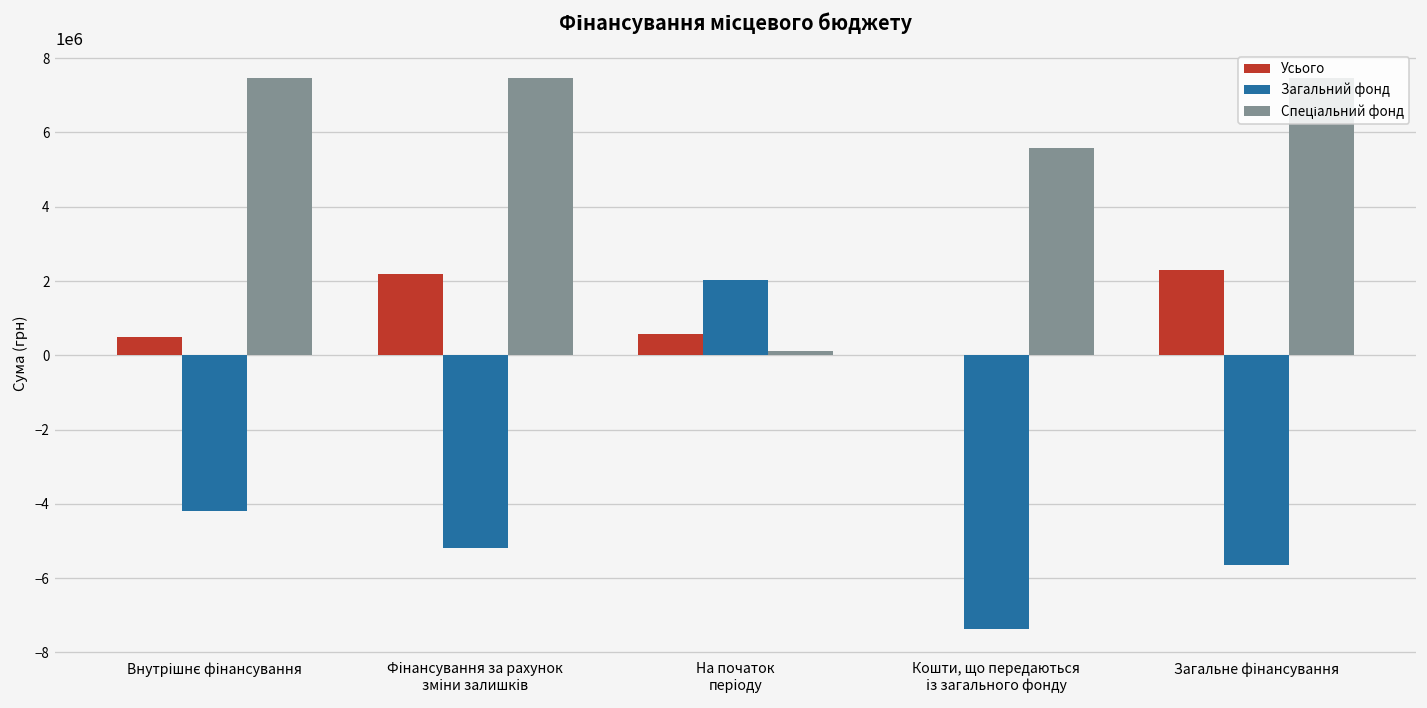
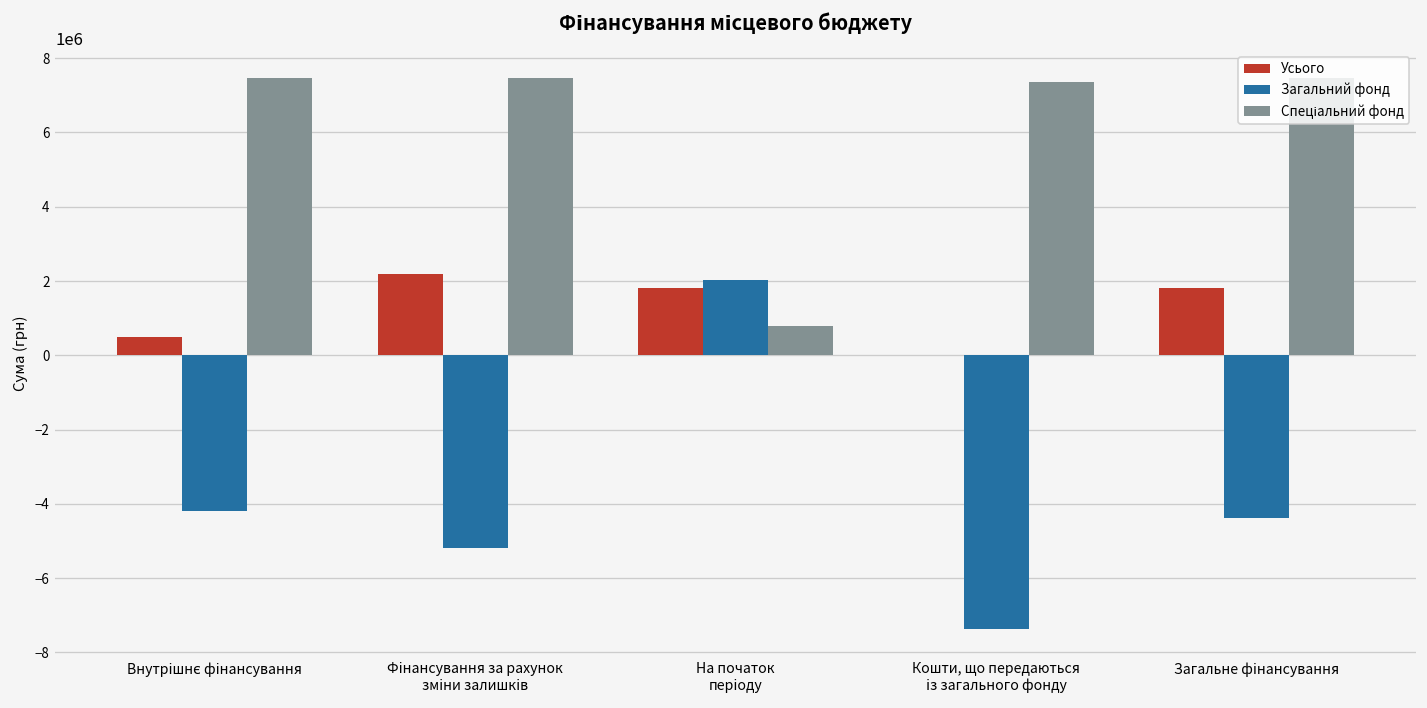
  {
    "Усього": {
      "Внутрішнє фінансування": 500000,
      "Фінансування за рахунок зміни залишків": 2200000,
-     "На початок періоду": 600000,
+     "На початок періоду": 1800000,
      "Кошти, що передаються із загального фонду": 0,
-     "Загальне фінансування": 2300000
+     "Загальне фінансування": 1800000
    },
    "Загальний фонд": {
      "Внутрішнє фінансування": -4200000,
      "Фінансування за рахунок зміни залишків": -5200000,
      "На початок періоду": 2000000,
      "Кошти, що передаються із загального фонду": -7400000,
-     "Загальне фінансування": -5600000
+     "Загальне фінансування": -4400000
    },
    "Спеціальний фонд": {
      "Внутрішнє фінансування": 7500000,
      "Фінансування за рахунок зміни залишків": 7500000,
-     "На початок періоду": 100000,
-     "Кошти, що передаються із загального фонду": 5600000
+     "На початок періоду": 800000,
+     "Кошти, що передаються із загального фонду": 7400000
    }
  }
